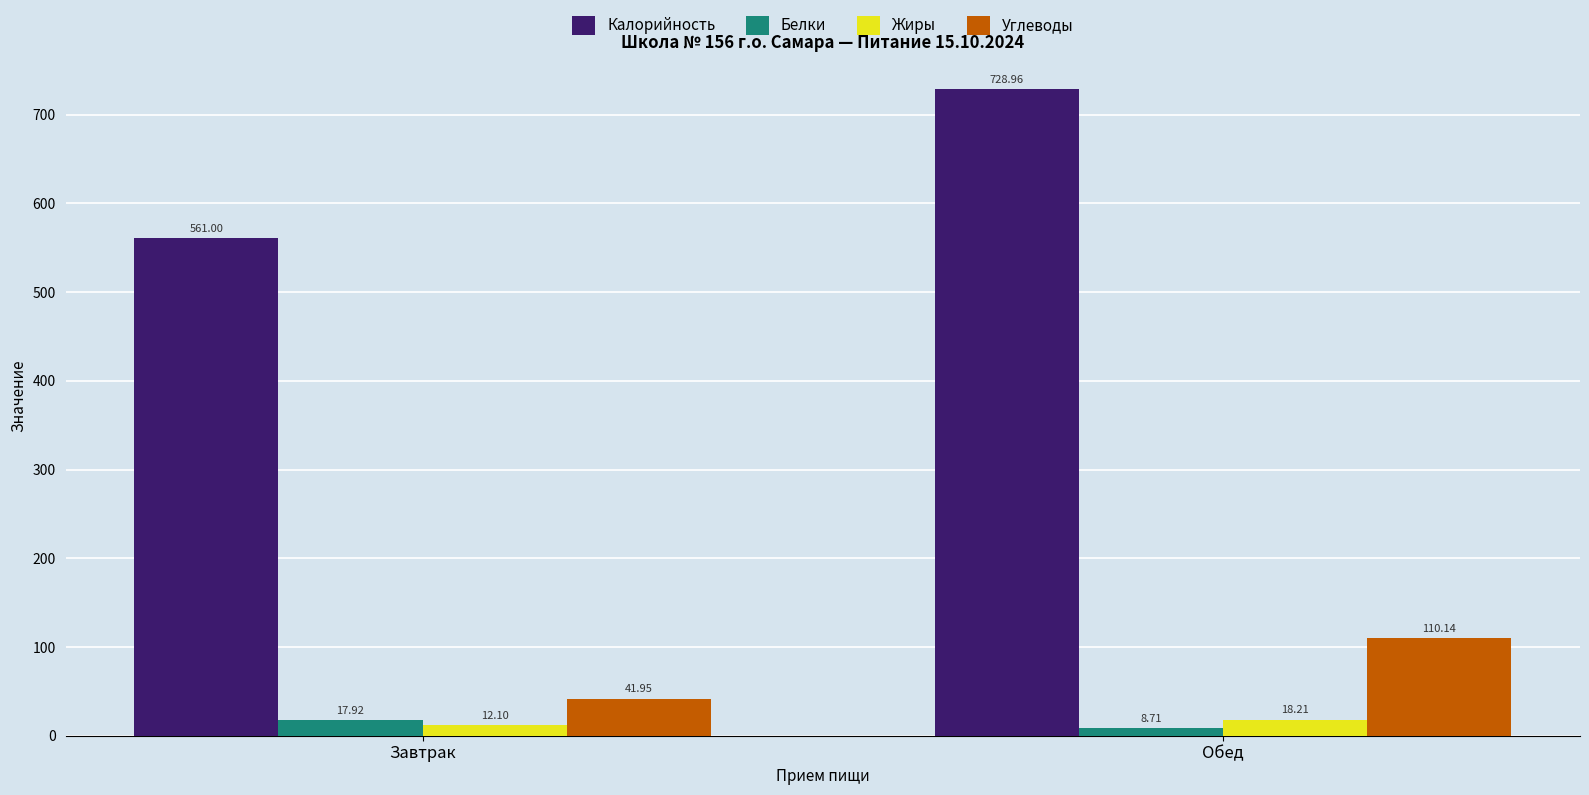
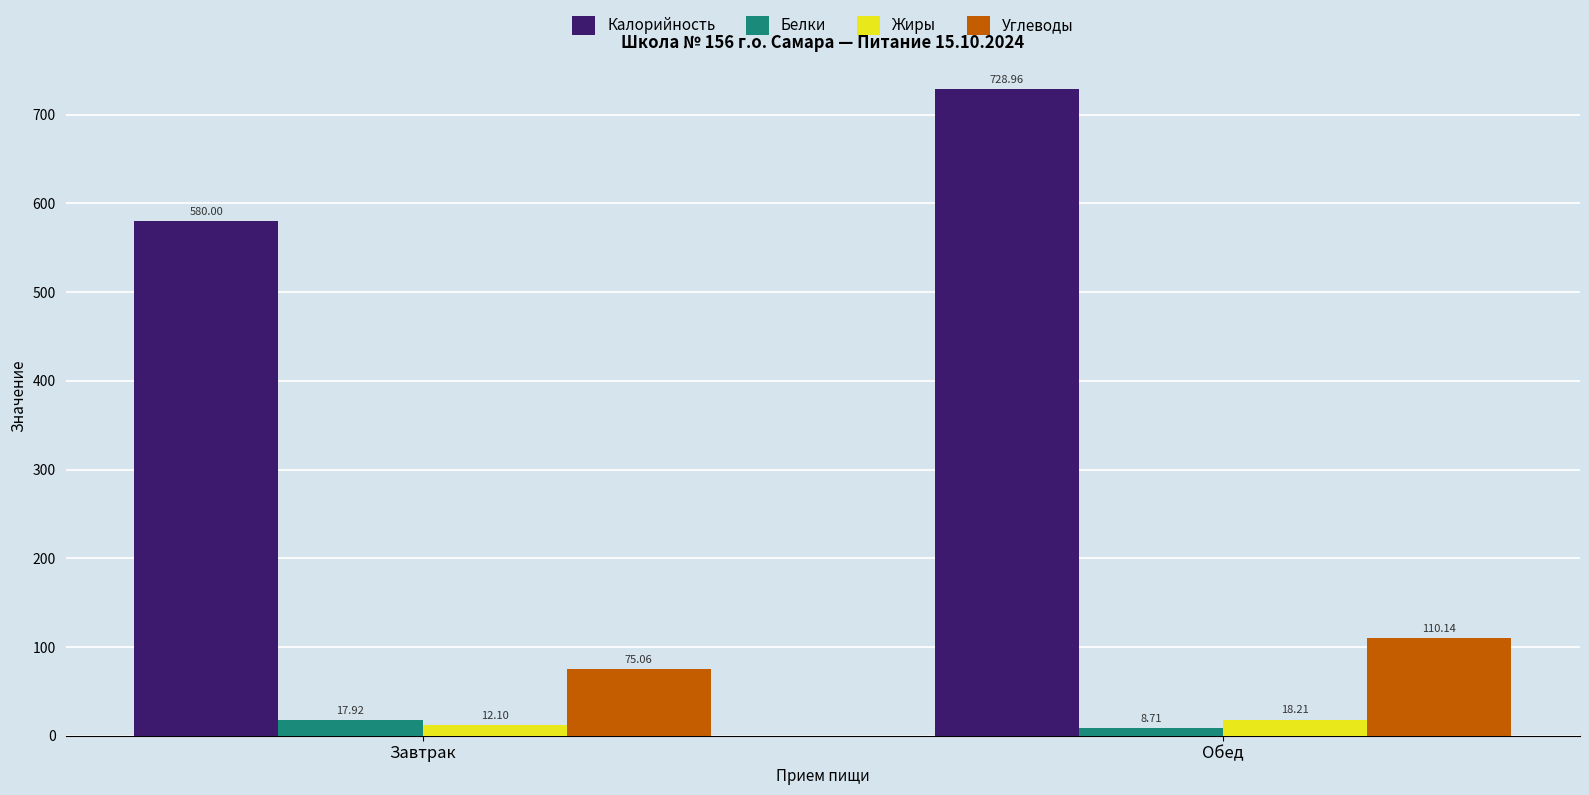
  {
    "Калорийность": {
-     "Завтрак": 561.00,
+     "Завтрак": 580.00,
      "Обед": 728.96
    },
    "Белки": {
      "Завтрак": 17.92,
      "Обед": 8.71
    },
    "Жиры": {
      "Завтрак": 12.10,
      "Обед": 18.21
    },
    "Углеводы": {
-     "Завтрак": 41.95,
+     "Завтрак": 75.06,
      "Обед": 110.14
    }
  }
